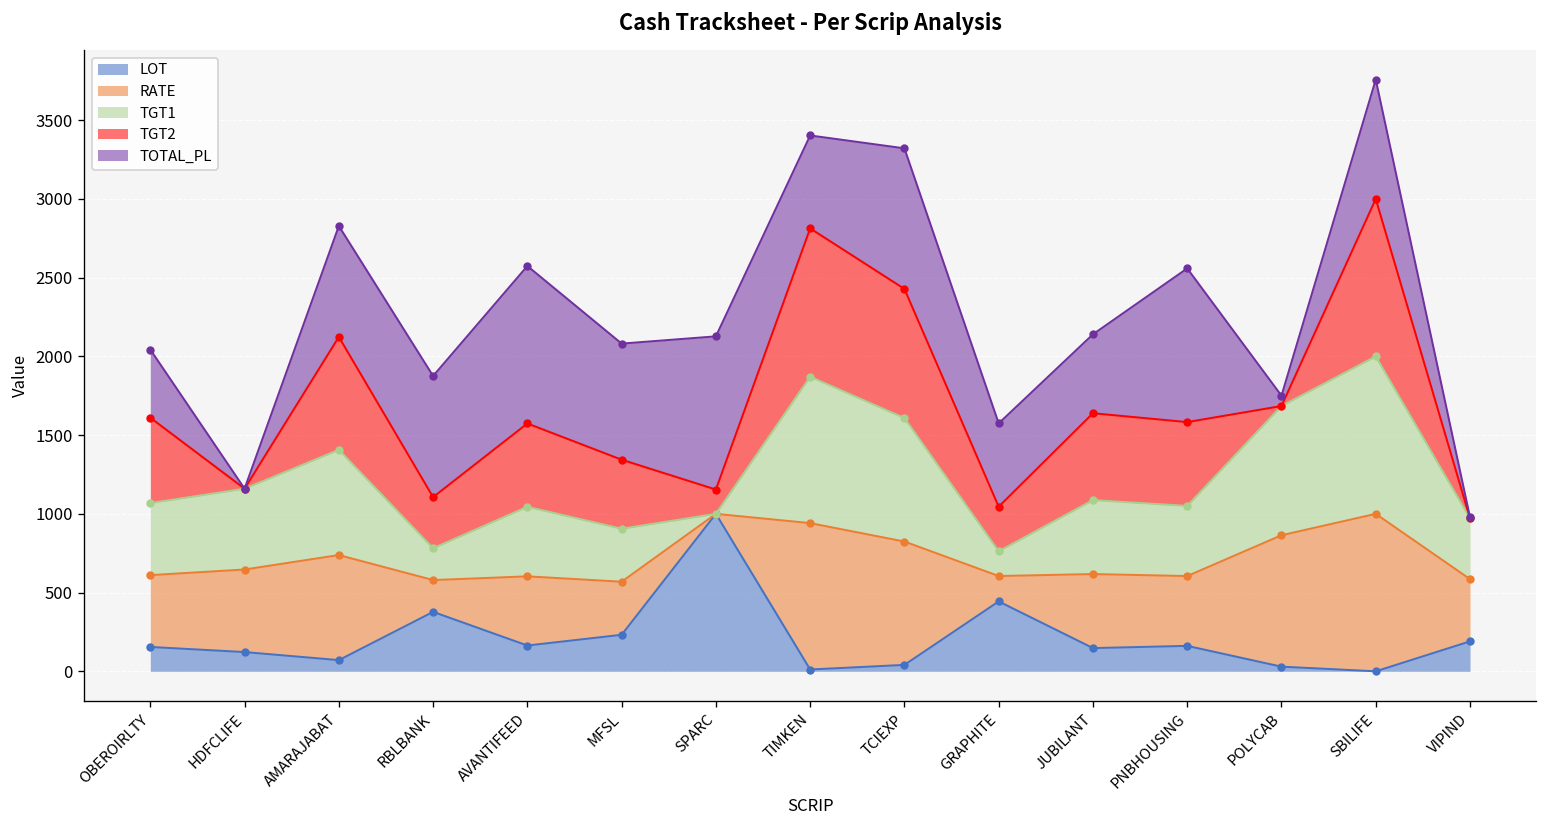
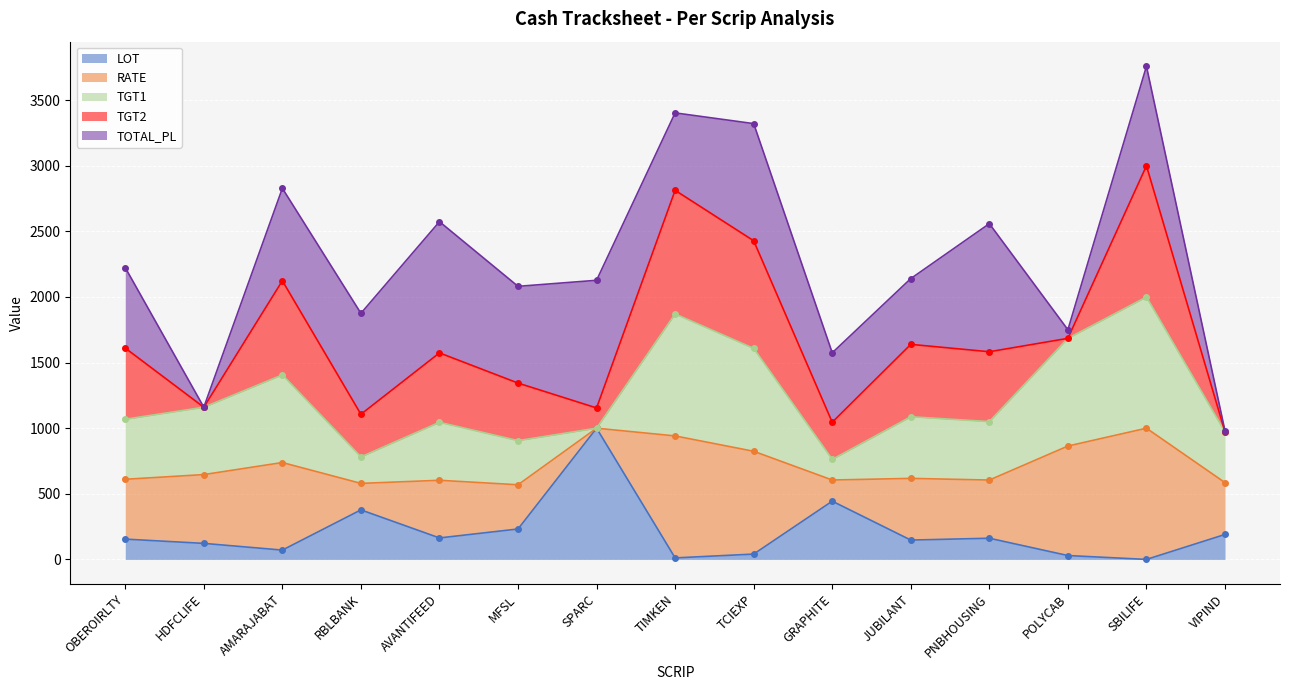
  {
    "LOT": {
      "OBEROIRLTY": 150,
      "HDFCLIFE": 120,
      "AMARAJABAT": 70,
      "RBLBANK": 380,
      "AVANTIFEED": 160,
      "MFSL": 230,
      "TIMKEN": 10,
      "TCIEXP": 40,
      "GRAPHITE": 440,
      "JUBILANT": 150,
      "PNBHOUSING": 160,
      "POLYCAB": 30,
      "SBILIFE": 0,
      "VIPIND": 190
    },
    "RATE": {
      "OBEROIRLTY": 460,
      "HDFCLIFE": 520,
      "AMARAJABAT": 670,
      "RBLBANK": 200,
      "AVANTIFEED": 440,
      "MFSL": 340,
      "TIMKEN": 930,
      "TCIEXP": 780,
      "GRAPHITE": 160,
      "JUBILANT": 470,
      "PNBHOUSING": 440,
      "POLYCAB": 830,
      "SBILIFE": 1000,
      "VIPIND": 400
    },
    "TGT1": {
      "OBEROIRLTY": 460,
      "AMARAJABAT": 670,
      "RBLBANK": 200,
      "AVANTIFEED": 440,
      "MFSL": 340,
      "TIMKEN": 930,
      "TCIEXP": 780,
      "GRAPHITE": 160,
      "JUBILANT": 470,
      "PNBHOUSING": 450,
      "SBILIFE": 1000
    },
    "TGT2": {
      "OBEROIRLTY": 540,
      "AMARAJABAT": 720,
      "RBLBANK": 320,
      "AVANTIFEED": 530,
      "MFSL": 440,
      "SPARC": 150,
      "TIMKEN": 940,
      "TCIEXP": 820,
      "GRAPHITE": 280,
      "JUBILANT": 550,
      "PNBHOUSING": 530,
      "SBILIFE": 1000
    },
    "TOTAL_PL": {
-     "OBEROIRLTY": 430,
+     "OBEROIRLTY": 610,
      "AMARAJABAT": 700,
      "RBLBANK": 770,
      "AVANTIFEED": 1000,
      "MFSL": 740,
      "SPARC": 970,
      "TIMKEN": 590,
      "TCIEXP": 890,
      "GRAPHITE": 530,
      "JUBILANT": 500,
      "PNBHOUSING": 980,
      "POLYCAB": 70,
      "SBILIFE": 760
    }
  }
